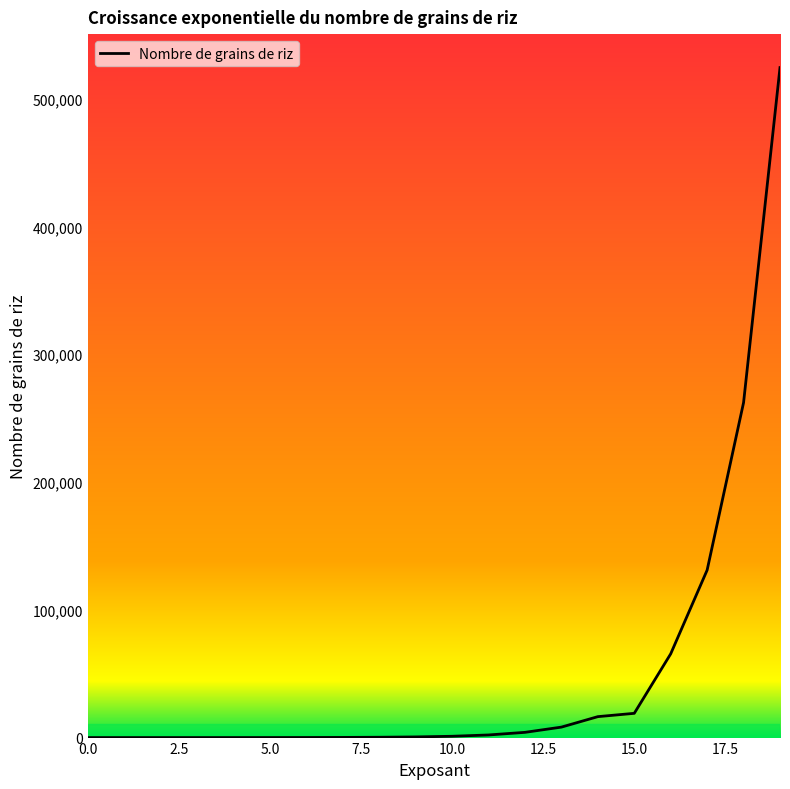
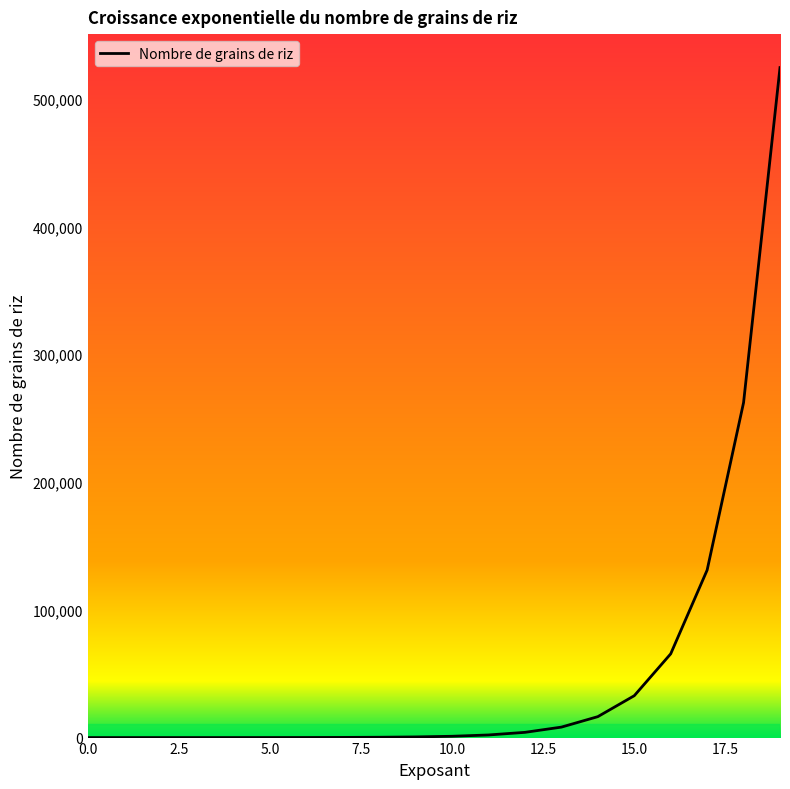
  {
-   "15.0": "19,000"
+   "15.0": "33,000"
  }
